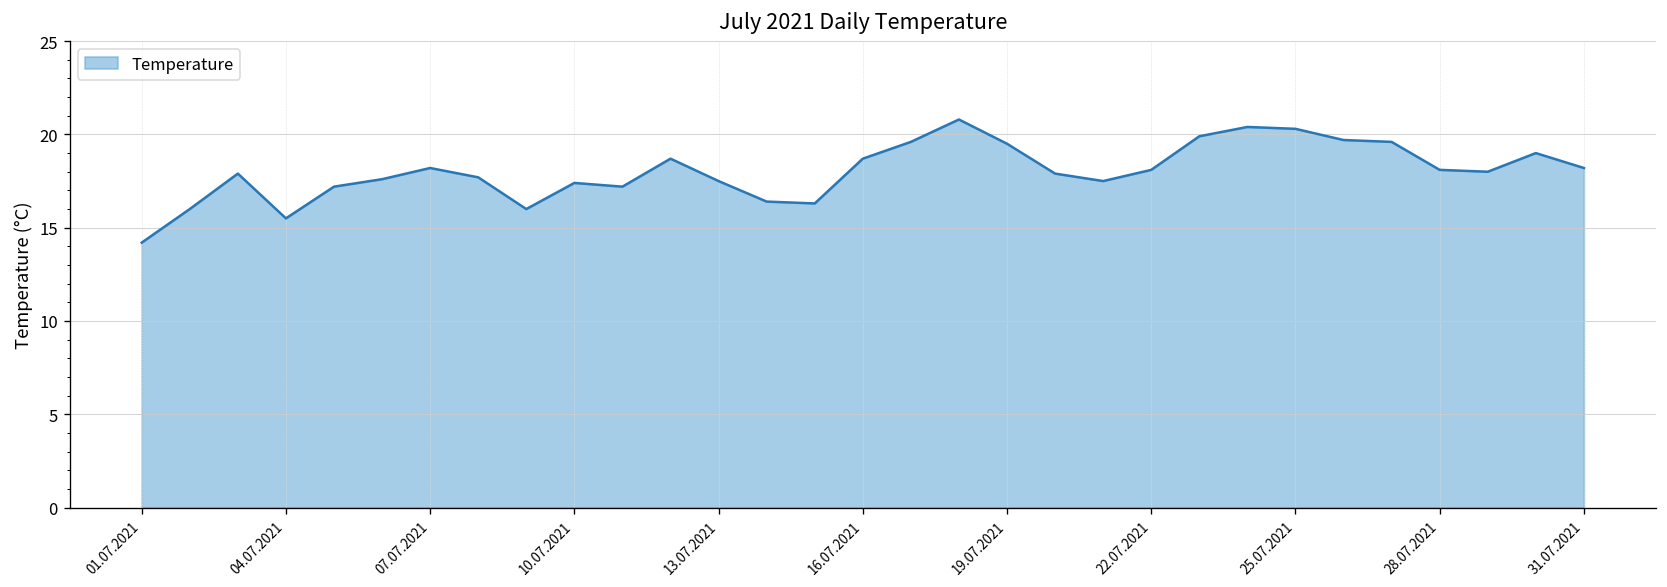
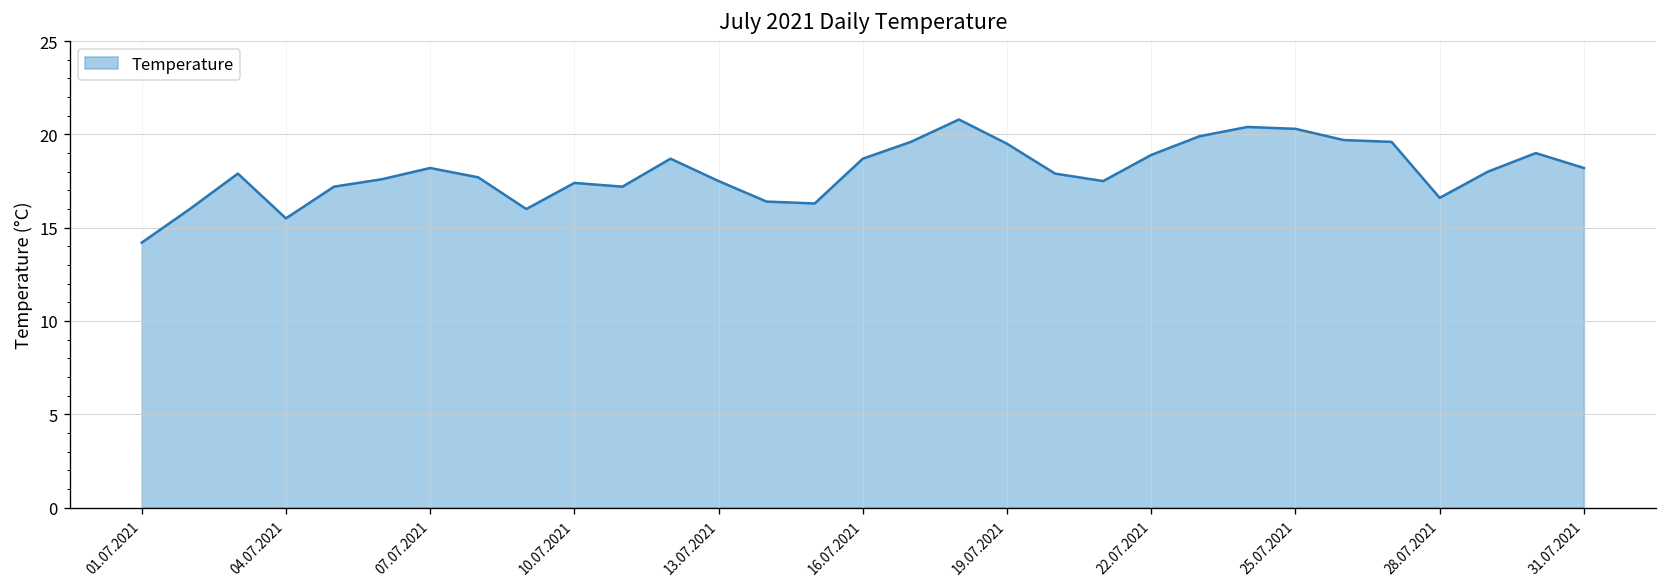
  {
    "01.07.2021": 14.2,
    "04.07.2021": 15.5,
    "07.07.2021": 18.2,
    "10.07.2021": 17.4,
    "13.07.2021": 17.5,
    "16.07.2021": 18.7,
    "19.07.2021": 19.5,
-   "22.07.2021": 18.1,
+   "22.07.2021": 18.9,
    "25.07.2021": 20.3,
-   "28.07.2021": 18.1,
+   "28.07.2021": 16.6,
    "31.07.2021": 18.2
  }
